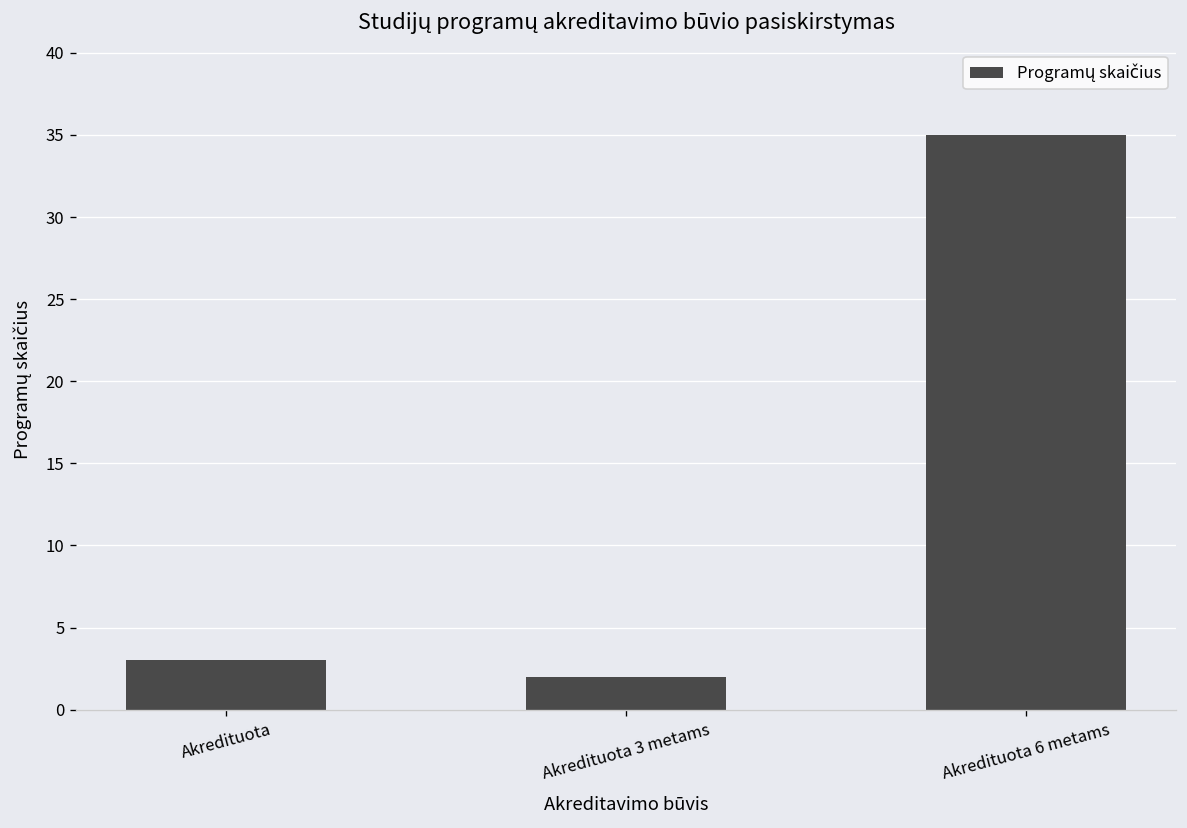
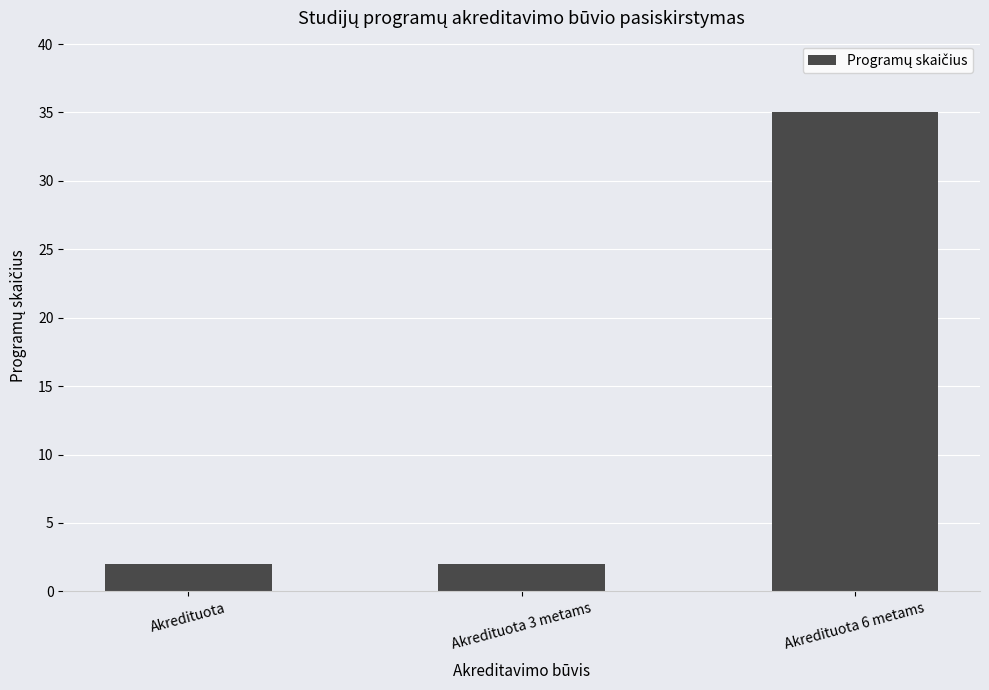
  {
-   "Akredituota": 3,
+   "Akredituota": 2,
    "Akredituota 3 metams": 2,
    "Akredituota 6 metams": 35
  }
